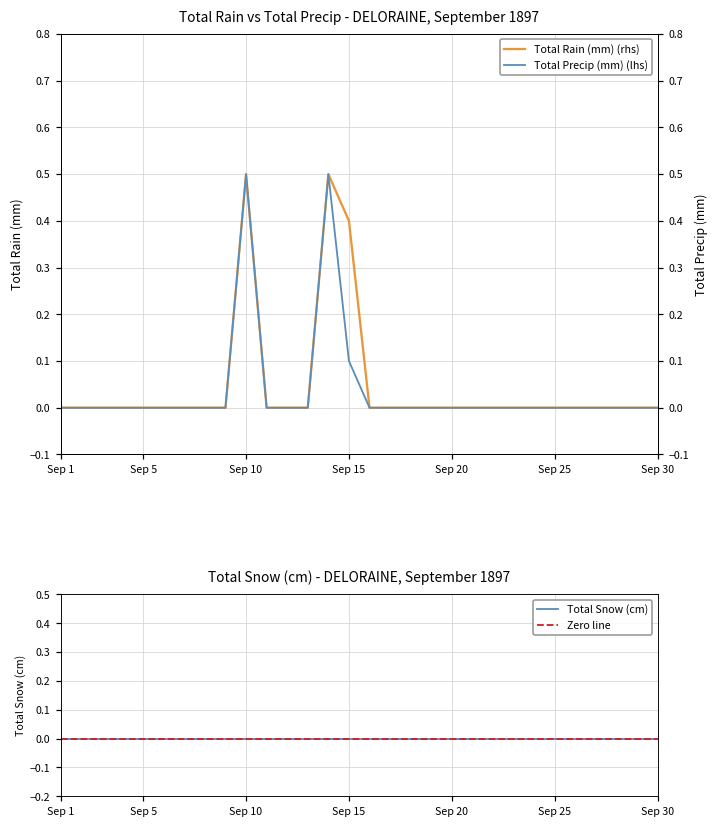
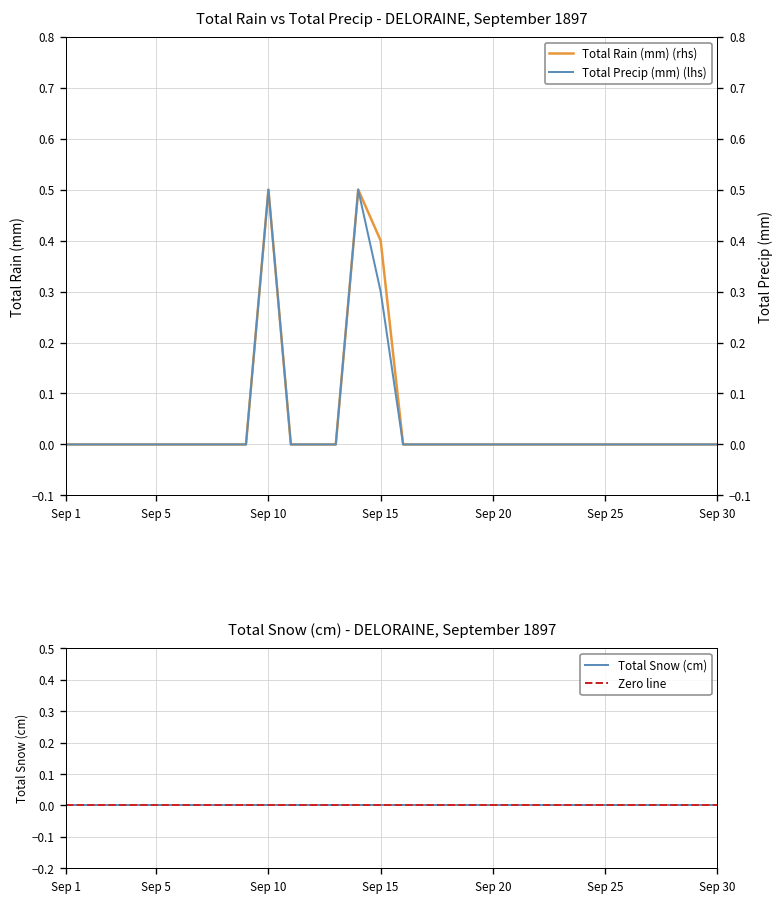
  {
    "Total Rain vs Total Precip - DELORAINE, September 1897": {
      "Total Rain (mm) (rhs)": {
        "Sep 1": 0.00,
        "Sep 5": 0.00,
        "Sep 10": 0.50,
        "Sep 15": 0.40,
        "Sep 20": 0.00,
        "Sep 25": 0.00,
        "Sep 30": 0.00
      },
      "Total Precip (mm) (lhs)": {
        "Sep 1": 0.0,
        "Sep 5": 0.0,
        "Sep 10": 0.5,
-       "Sep 15": 0.1,
+       "Sep 15": 0.3,
        "Sep 20": 0.0,
        "Sep 25": 0.0,
        "Sep 30": 0.0
      }
    },
    "Total Snow (cm) - DELORAINE, September 1897": {
      "Sep 1": 0.00,
      "Sep 5": 0.00,
      "Sep 10": 0.00,
      "Sep 15": 0.00,
      "Sep 20": 0.00,
      "Sep 25": 0.00,
      "Sep 30": 0.00
    }
  }
